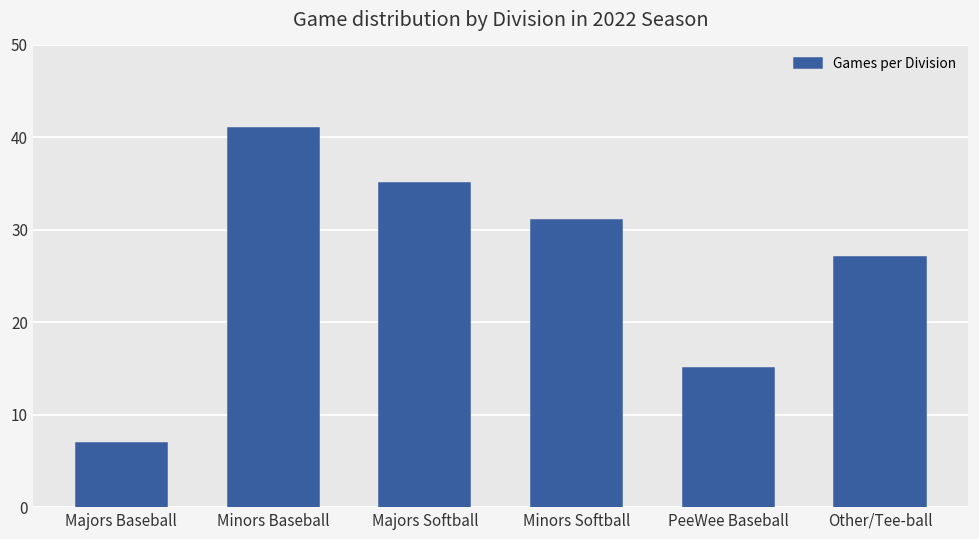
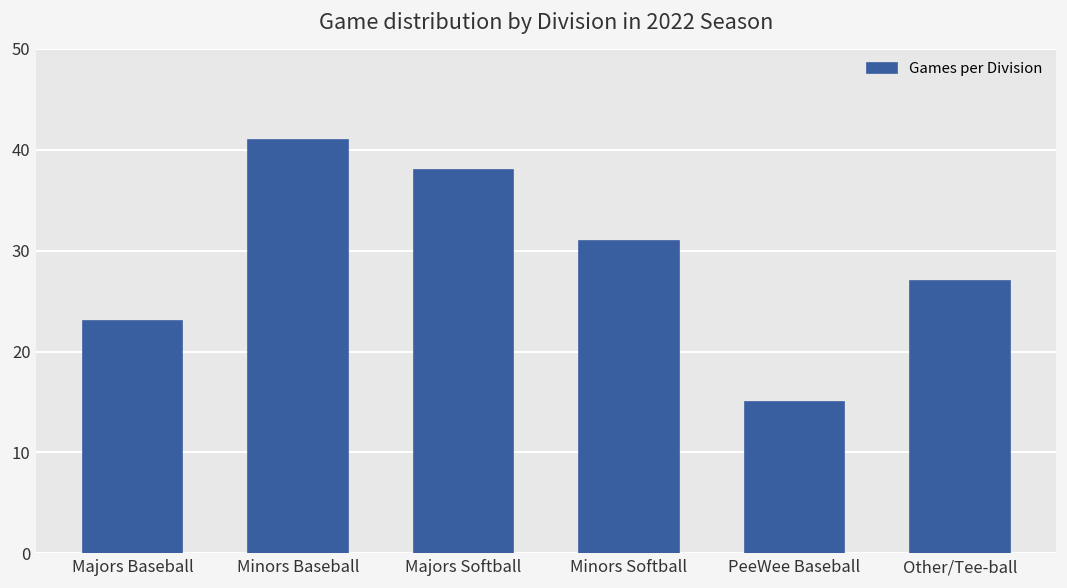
  {
-   "Majors Baseball": 7,
+   "Majors Baseball": 23,
    "Minors Baseball": 41,
-   "Majors Softball": 35,
+   "Majors Softball": 38,
    "Minors Softball": 31,
    "PeeWee Baseball": 15,
    "Other/Tee-ball": 27
  }
